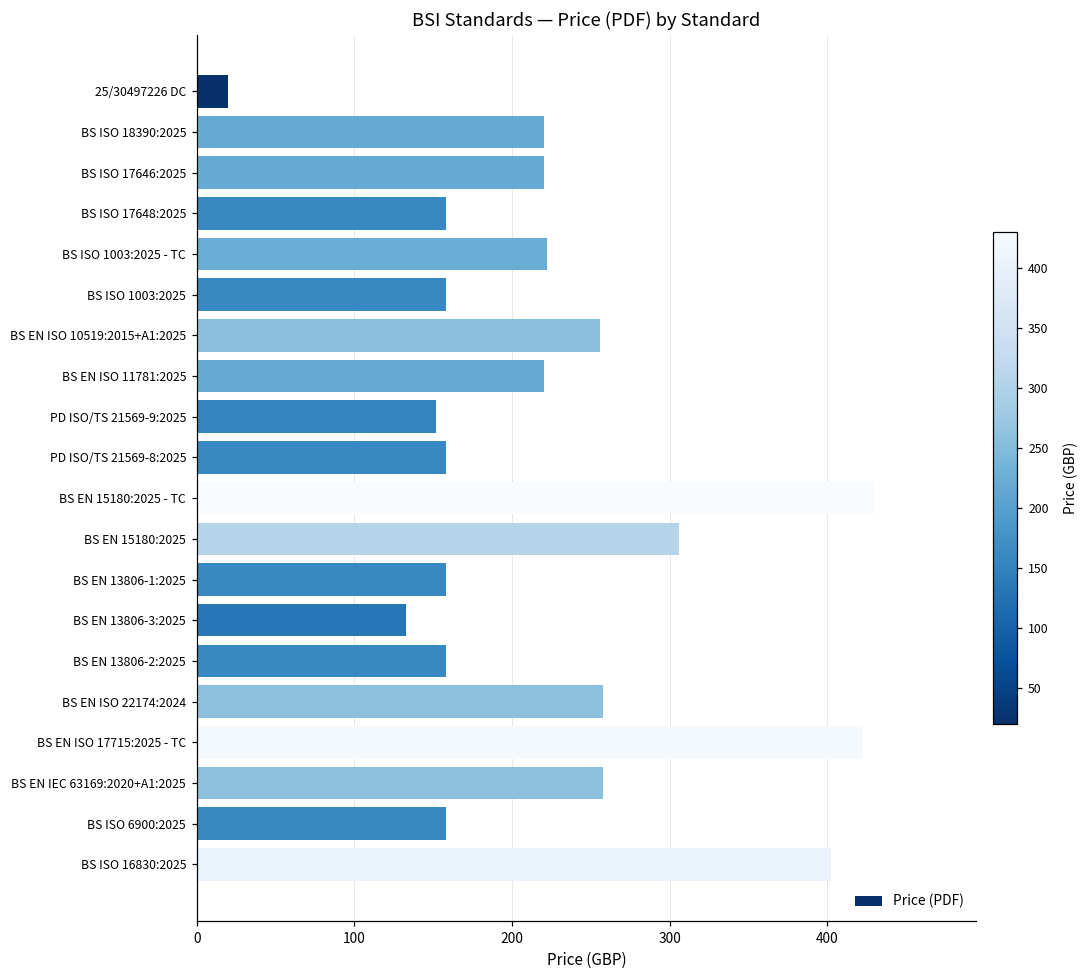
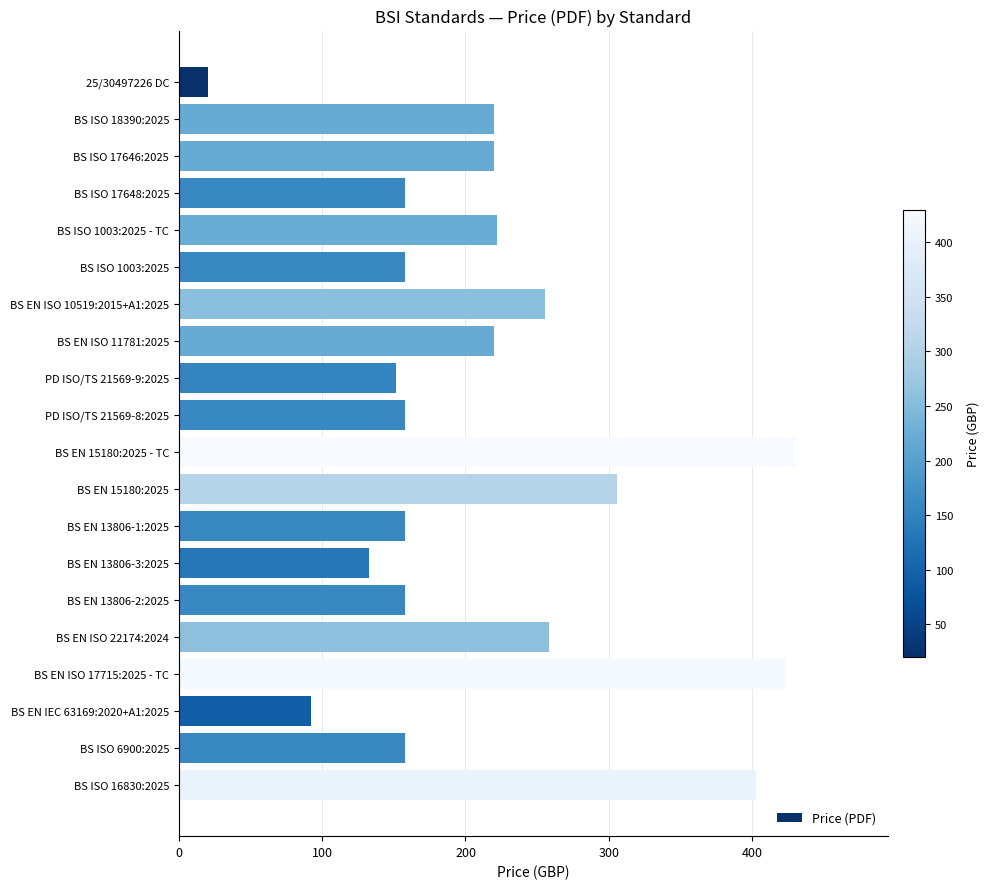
  {
    "25/30497226 DC": 20,
    "BS ISO 18390:2025": 220,
    "BS ISO 17646:2025": 220,
    "BS ISO 17648:2025": 158,
    "BS ISO 1003:2025 - TC": 222,
    "BS ISO 1003:2025": 158,
    "BS EN ISO 10519:2015+A1:2025": 256,
    "BS EN ISO 11781:2025": 220,
    "PD ISO/TS 21569-9:2025": 152,
    "PD ISO/TS 21569-8:2025": 158,
    "BS EN 15180:2025 - TC": 430,
    "BS EN 15180:2025": 306,
    "BS EN 13806-1:2025": 158,
    "BS EN 13806-3:2025": 133,
    "BS EN 13806-2:2025": 158,
    "BS EN ISO 22174:2024": 258,
    "BS EN ISO 17715:2025 - TC": 423,
-   "BS EN IEC 63169:2020+A1:2025": 258,
+   "BS EN IEC 63169:2020+A1:2025": 92,
    "BS ISO 6900:2025": 158,
    "BS ISO 16830:2025": 403
  }
